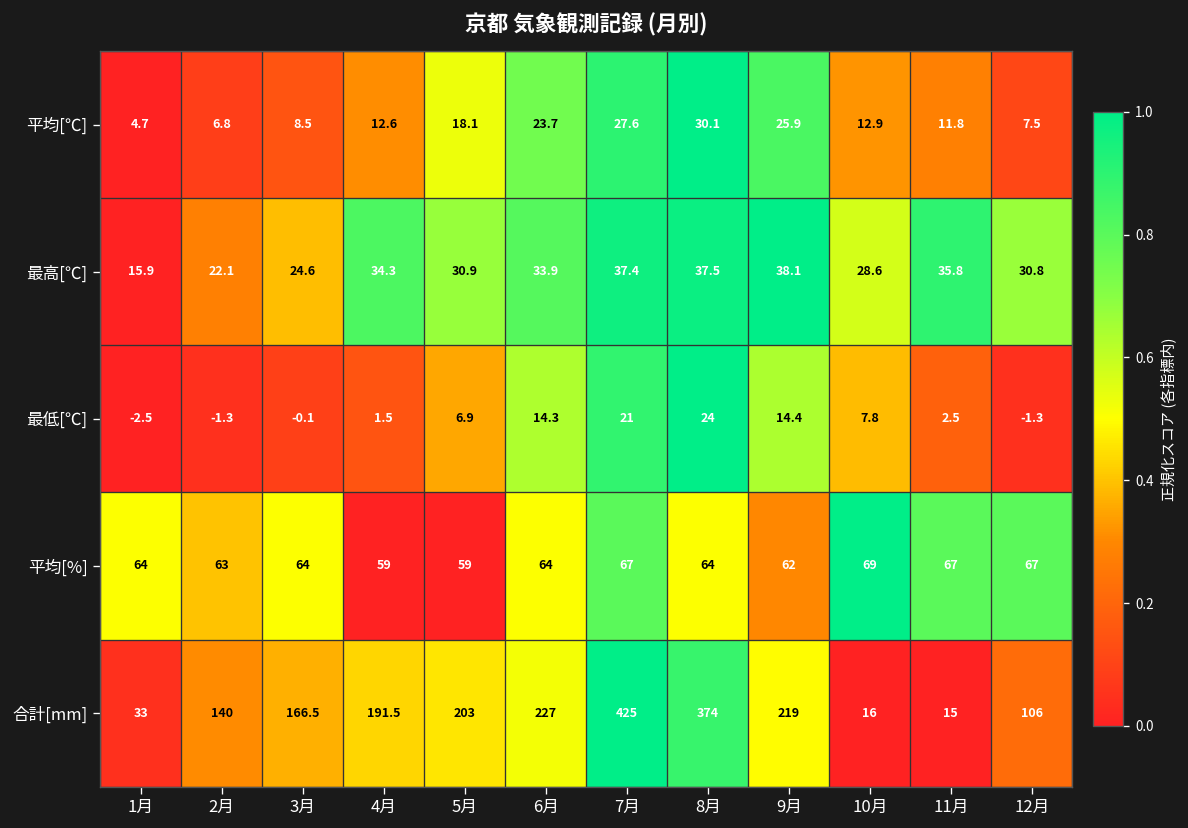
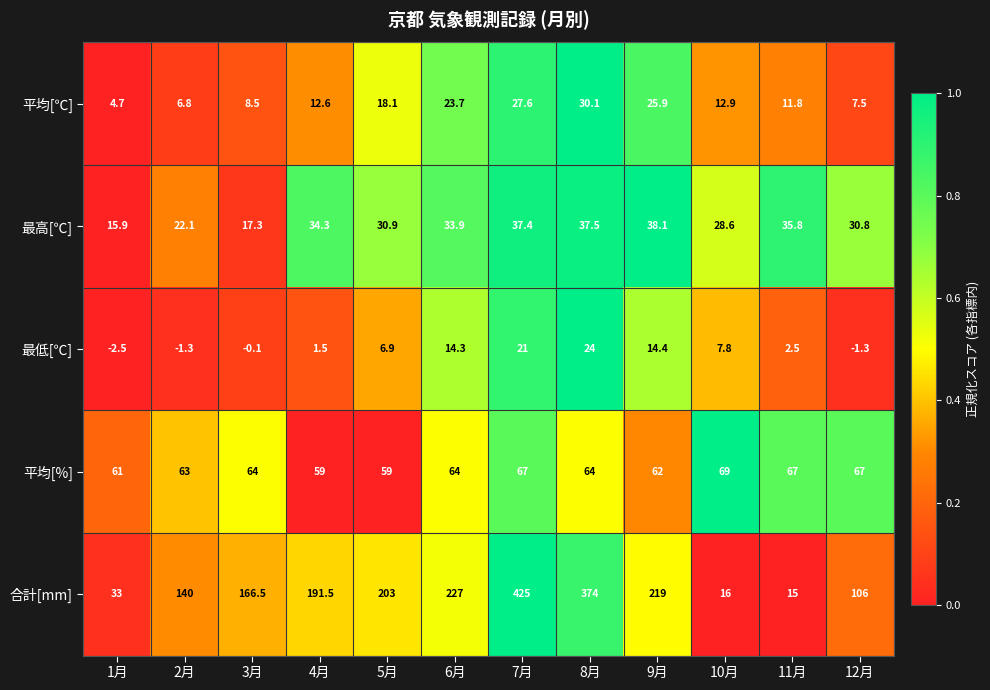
  {
    "平均[℃]": {
      "1月": 4.7,
      "2月": 6.8,
      "3月": 8.5,
      "4月": 12.6,
      "5月": 18.1,
      "6月": 23.7,
      "7月": 27.6,
      "8月": 30.1,
      "9月": 25.9,
      "10月": 12.9,
      "11月": 11.8,
      "12月": 7.5
    },
    "最高[℃]": {
      "1月": 15.9,
      "2月": 22.1,
-     "3月": 24.6,
+     "3月": 17.3,
      "4月": 34.3,
      "5月": 30.9,
      "6月": 33.9,
      "7月": 37.4,
      "8月": 37.5,
      "9月": 38.1,
      "10月": 28.6,
      "11月": 35.8,
      "12月": 30.8
    },
    "最低[℃]": {
      "1月": -2.5,
      "2月": -1.3,
      "3月": -0.1,
      "4月": 1.5,
      "5月": 6.9,
      "6月": 14.3,
      "7月": 21,
      "8月": 24,
      "9月": 14.4,
      "10月": 7.8,
      "11月": 2.5,
      "12月": -1.3
    },
    "平均[%]": {
-     "1月": 64,
+     "1月": 61,
      "2月": 63,
      "3月": 64,
      "4月": 59,
      "5月": 59,
      "6月": 64,
      "7月": 67,
      "8月": 64,
      "9月": 62,
      "10月": 69,
      "11月": 67,
      "12月": 67
    },
    "合計[mm]": {
      "1月": 33,
      "2月": 140,
      "3月": 166.5,
      "4月": 191.5,
      "5月": 203,
      "6月": 227,
      "7月": 425,
      "8月": 374,
      "9月": 219,
      "10月": 16,
      "11月": 15,
      "12月": 106
    }
  }
